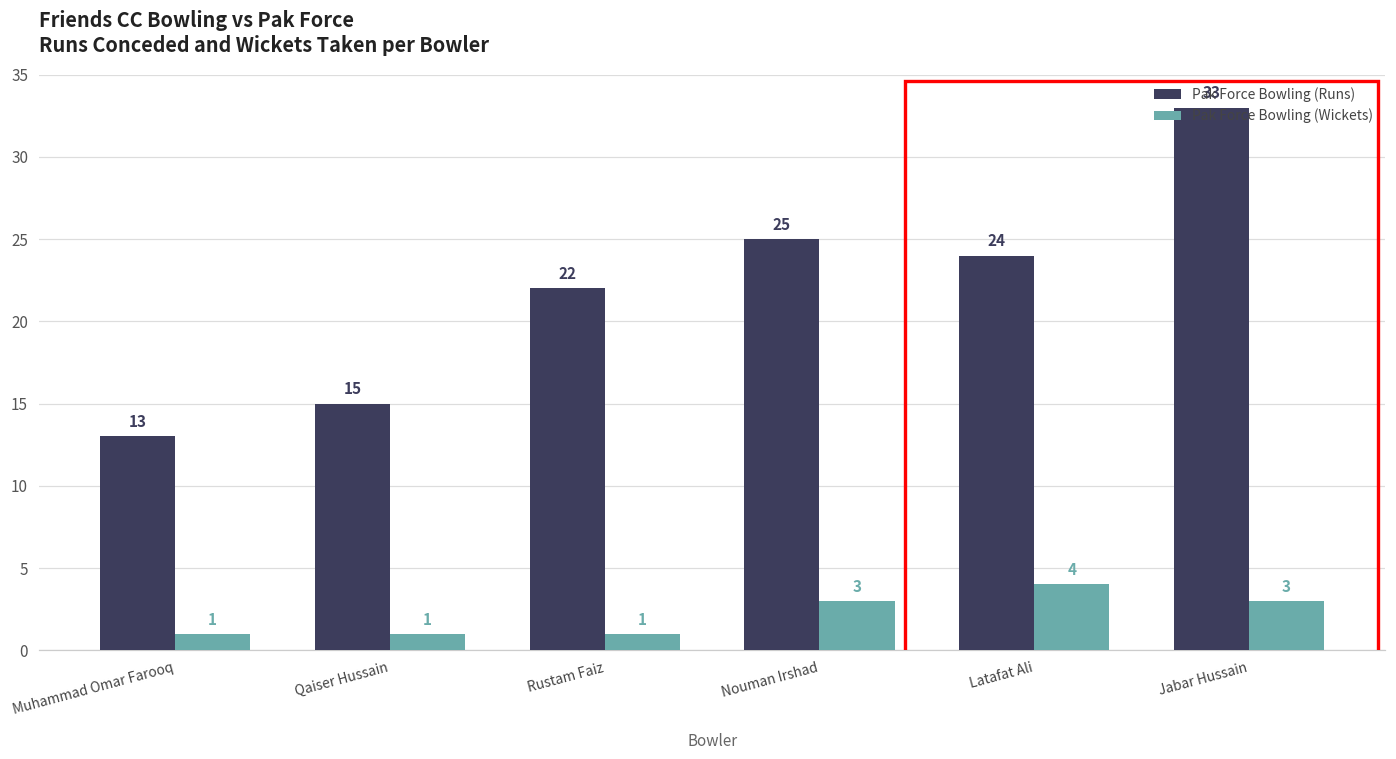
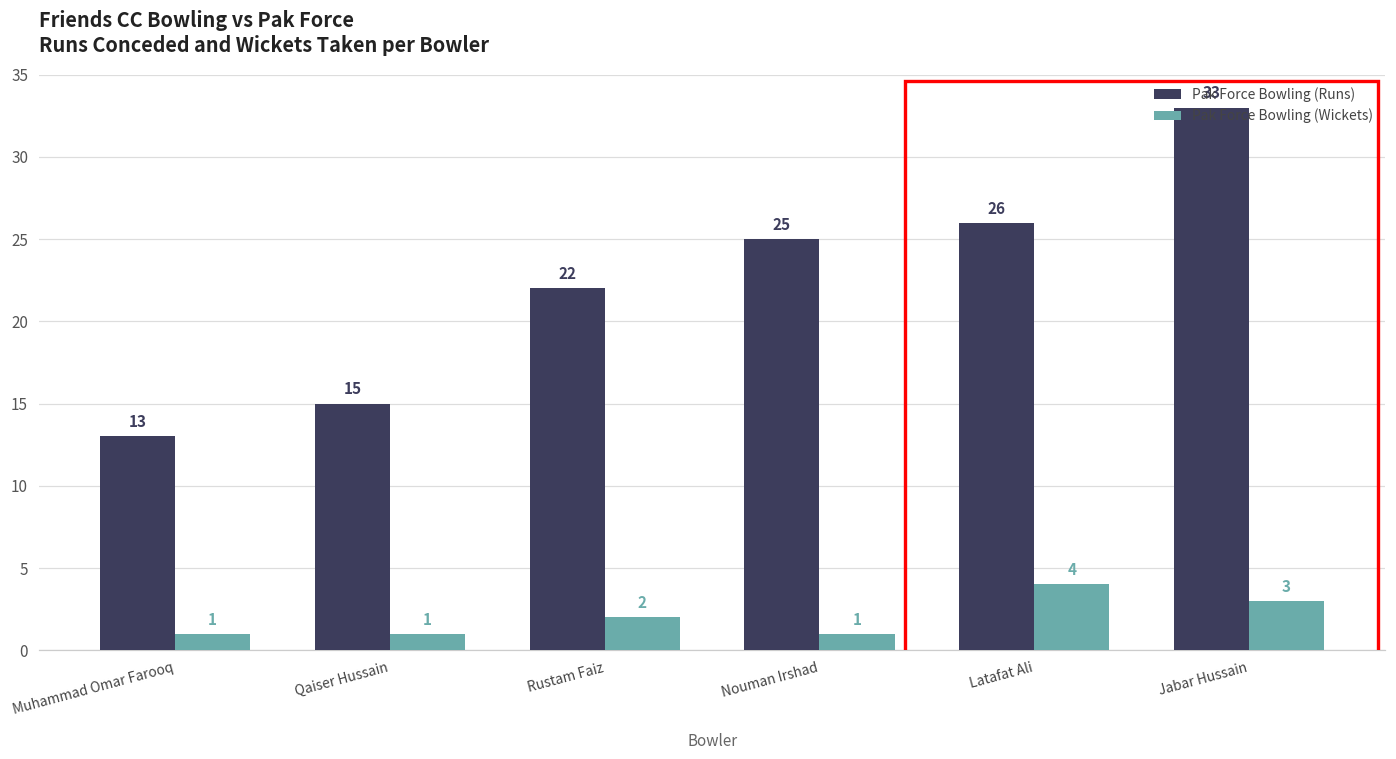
  {
    "Pak Force Bowling (Runs)": {
      "Muhammad Omar Farooq": 13,
      "Qaiser Hussain": 15,
      "Rustam Faiz": 22,
      "Nouman Irshad": 25,
-     "Latafat Ali": 24,
+     "Latafat Ali": 26,
      "Jabar Hussain": 33
    },
    "Pak Force Bowling (Wickets)": {
      "Muhammad Omar Farooq": 1,
      "Qaiser Hussain": 1,
-     "Rustam Faiz": 1,
-     "Nouman Irshad": 3,
+     "Rustam Faiz": 2,
+     "Nouman Irshad": 1,
      "Latafat Ali": 4,
      "Jabar Hussain": 3
    }
  }
